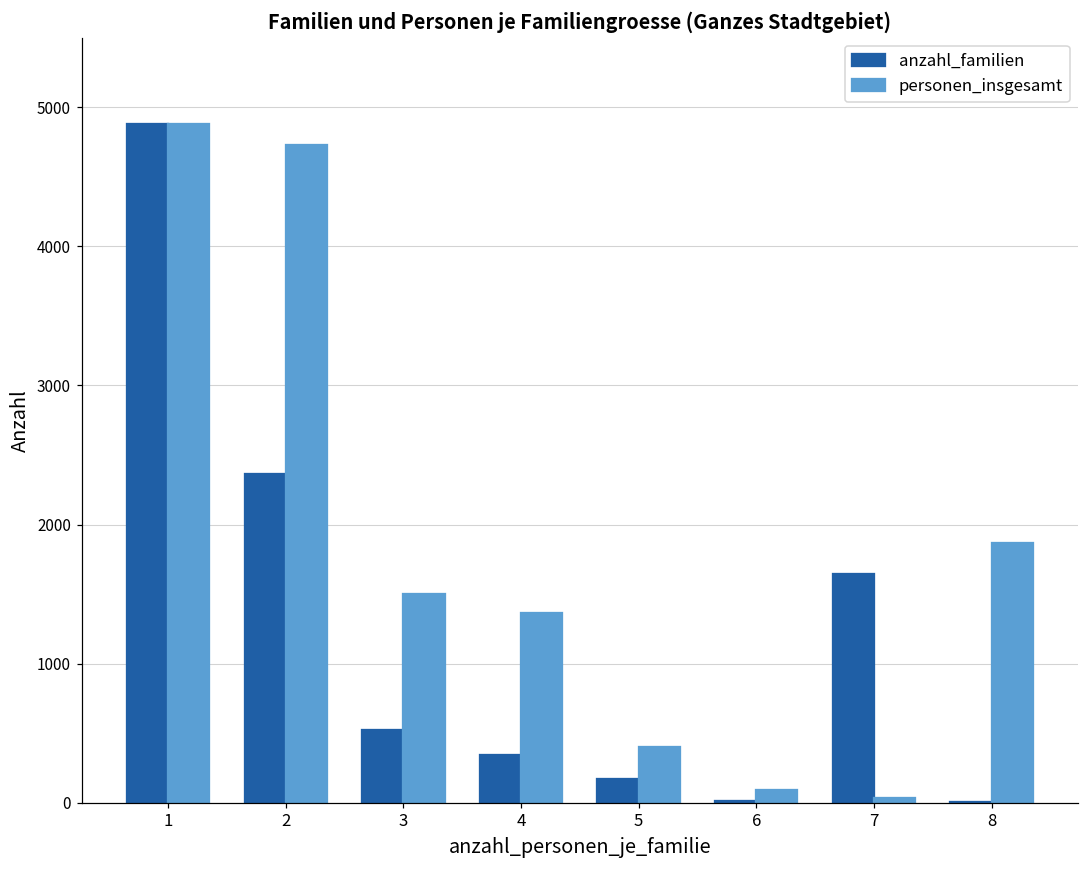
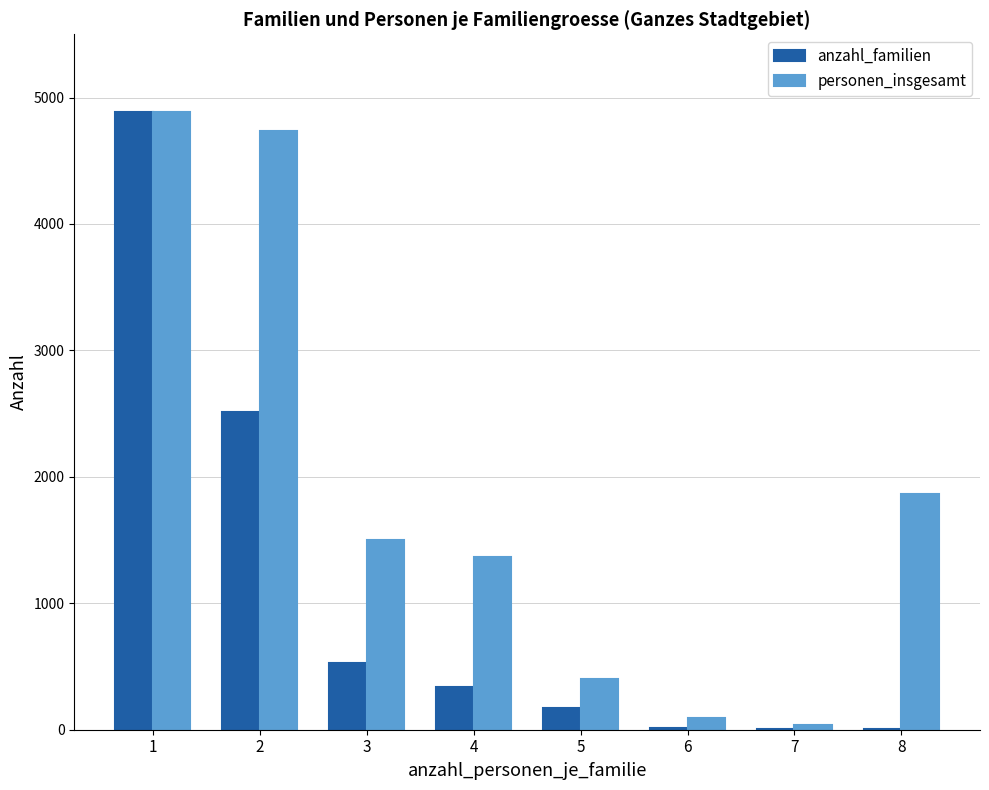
  {
    "anzahl_familien": {
      "1": 4880,
-     "2": 2370,
+     "2": 2510,
      "3": 520,
      "4": 340,
      "5": 170,
-     "7": 1640
+     "7": 10
    },
    "personen_insgesamt": {
      "1": 4880,
      "2": 4730,
      "3": 1500,
      "4": 1360,
      "5": 400,
      "6": 90,
      "7": 40,
      "8": 1870
    }
  }
